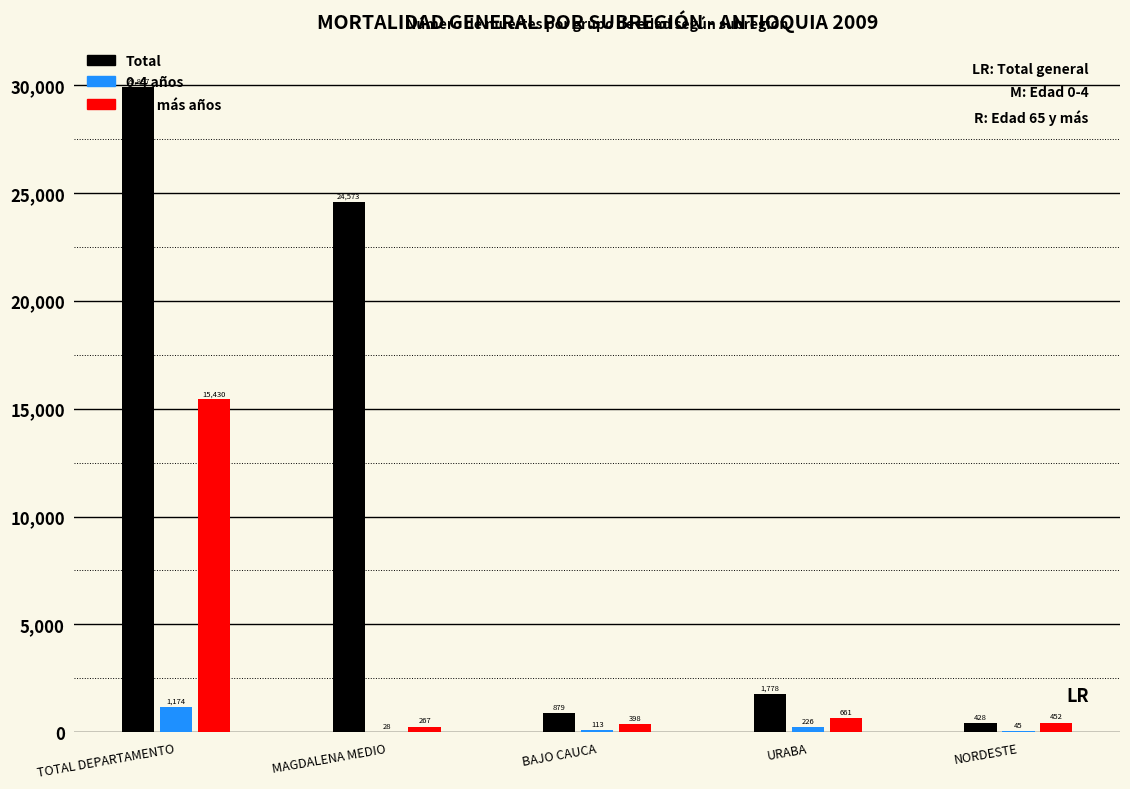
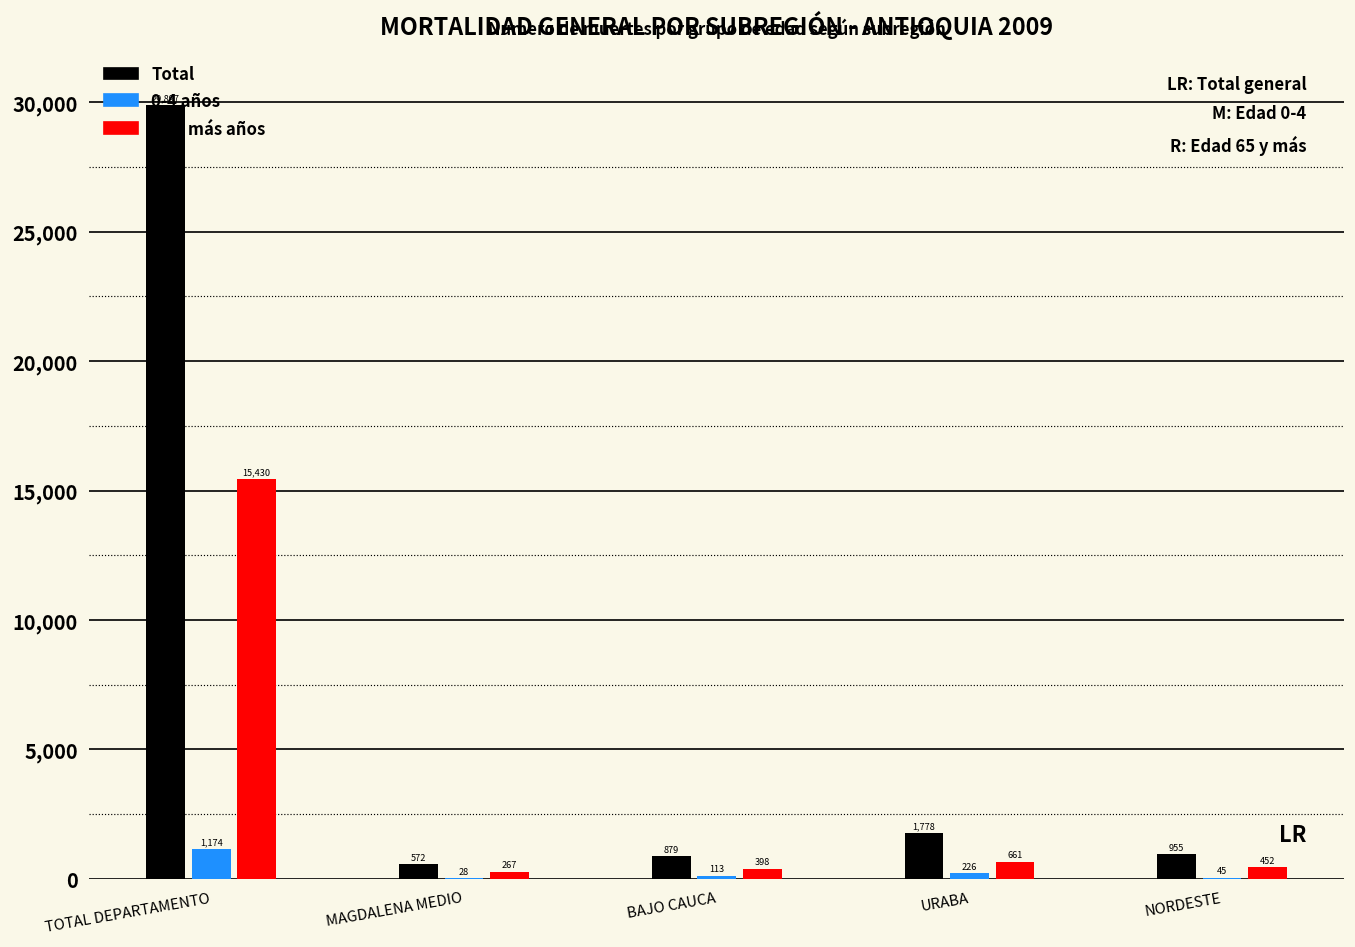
  {
    "Total": {
      "TOTAL DEPARTAMENTO": "29,897",
-     "MAGDALENA MEDIO": "24,573",
+     "MAGDALENA MEDIO": "572",
      "BAJO CAUCA": "879",
      "URABA": "1,778",
-     "NORDESTE": "428"
+     "NORDESTE": "955"
    }
  }
